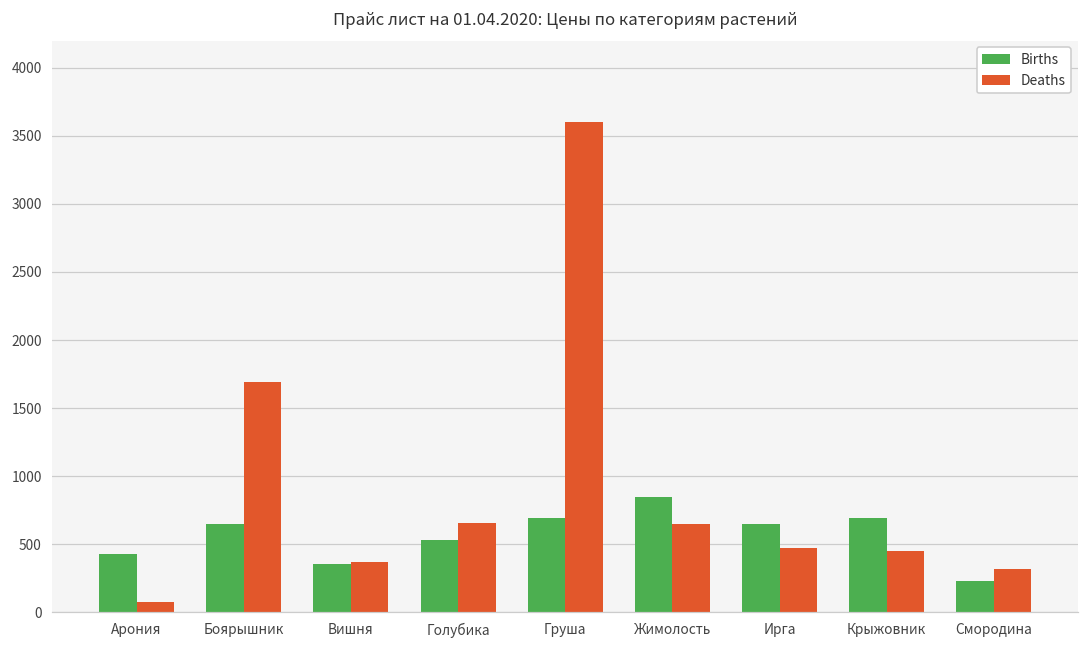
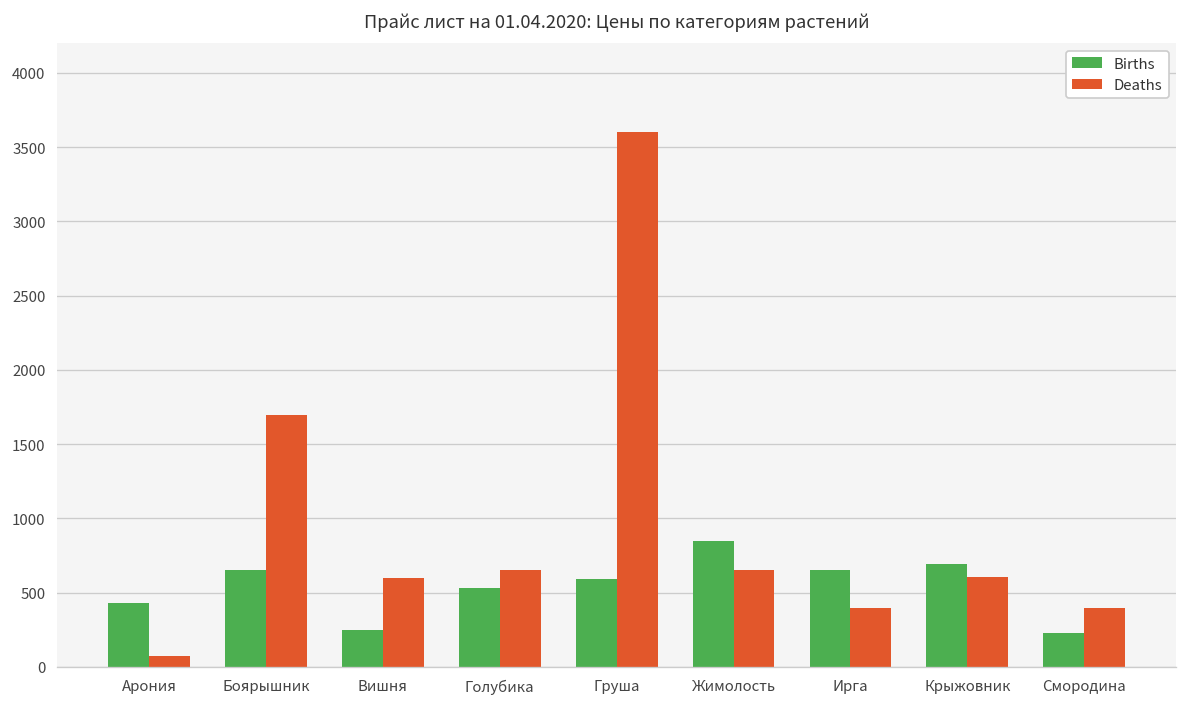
  {
    "Births": {
      "Арония": 430,
      "Боярышник": 650,
-     "Вишня": 350,
+     "Вишня": 250,
      "Голубика": 530,
-     "Груша": 690,
+     "Груша": 590,
      "Жимолость": 850,
      "Ирга": 650,
      "Крыжовник": 690,
      "Смородина": 230
    },
    "Deaths": {
      "Арония": 70,
      "Боярышник": 1690,
-     "Вишня": 370,
+     "Вишня": 600,
      "Голубика": 650,
      "Груша": 3600,
      "Жимолость": 650,
-     "Ирга": 470,
-     "Крыжовник": 450,
-     "Смородина": 320
+     "Ирга": 400,
+     "Крыжовник": 600,
+     "Смородина": 400
    }
  }
